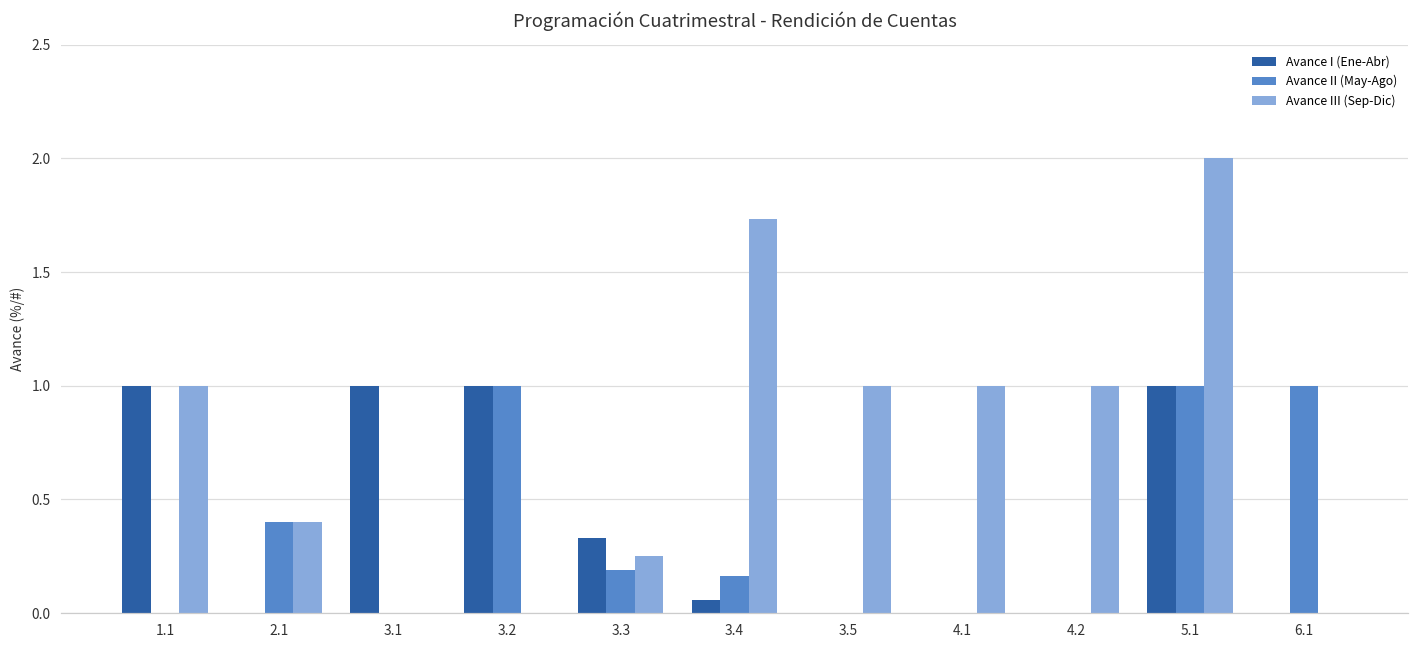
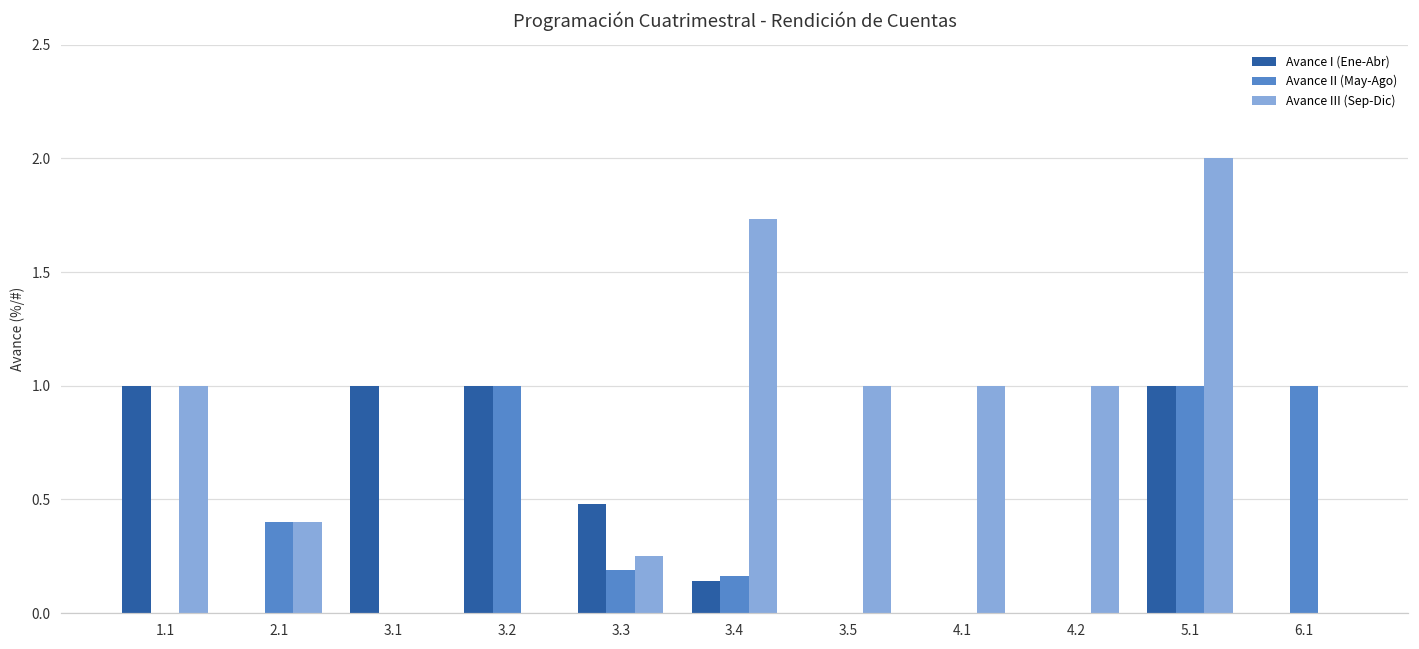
  {
    "Avance I (Ene-Abr)": {
      "1.1": 1.00,
      "2.1": 0.00,
      "3.1": 1.00,
      "3.2": 1.00,
-     "3.3": 0.33,
-     "3.4": 0.06,
+     "3.3": 0.48,
+     "3.4": 0.14,
      "3.5": 0.00,
      "4.1": 0.00,
      "4.2": 0.00,
      "5.1": 1.00,
      "6.1": 0.00
    },
    "Avance II (May-Ago)": {
      "1.1": 0.00,
      "2.1": 0.40,
      "3.1": 0.00,
      "3.2": 1.00,
      "3.3": 0.19,
      "3.4": 0.16,
      "3.5": 0.00,
      "4.1": 0.00,
      "4.2": 0.00,
      "5.1": 1.00,
      "6.1": 1.00
    },
    "Avance III (Sep-Dic)": {
      "1.1": 1.00,
      "2.1": 0.40,
      "3.1": 0.00,
      "3.2": 0.00,
      "3.3": 0.25,
      "3.4": 1.73,
      "3.5": 1.00,
      "4.1": 1.00,
      "4.2": 1.00,
      "5.1": 2.00,
      "6.1": 0.00
    }
  }
